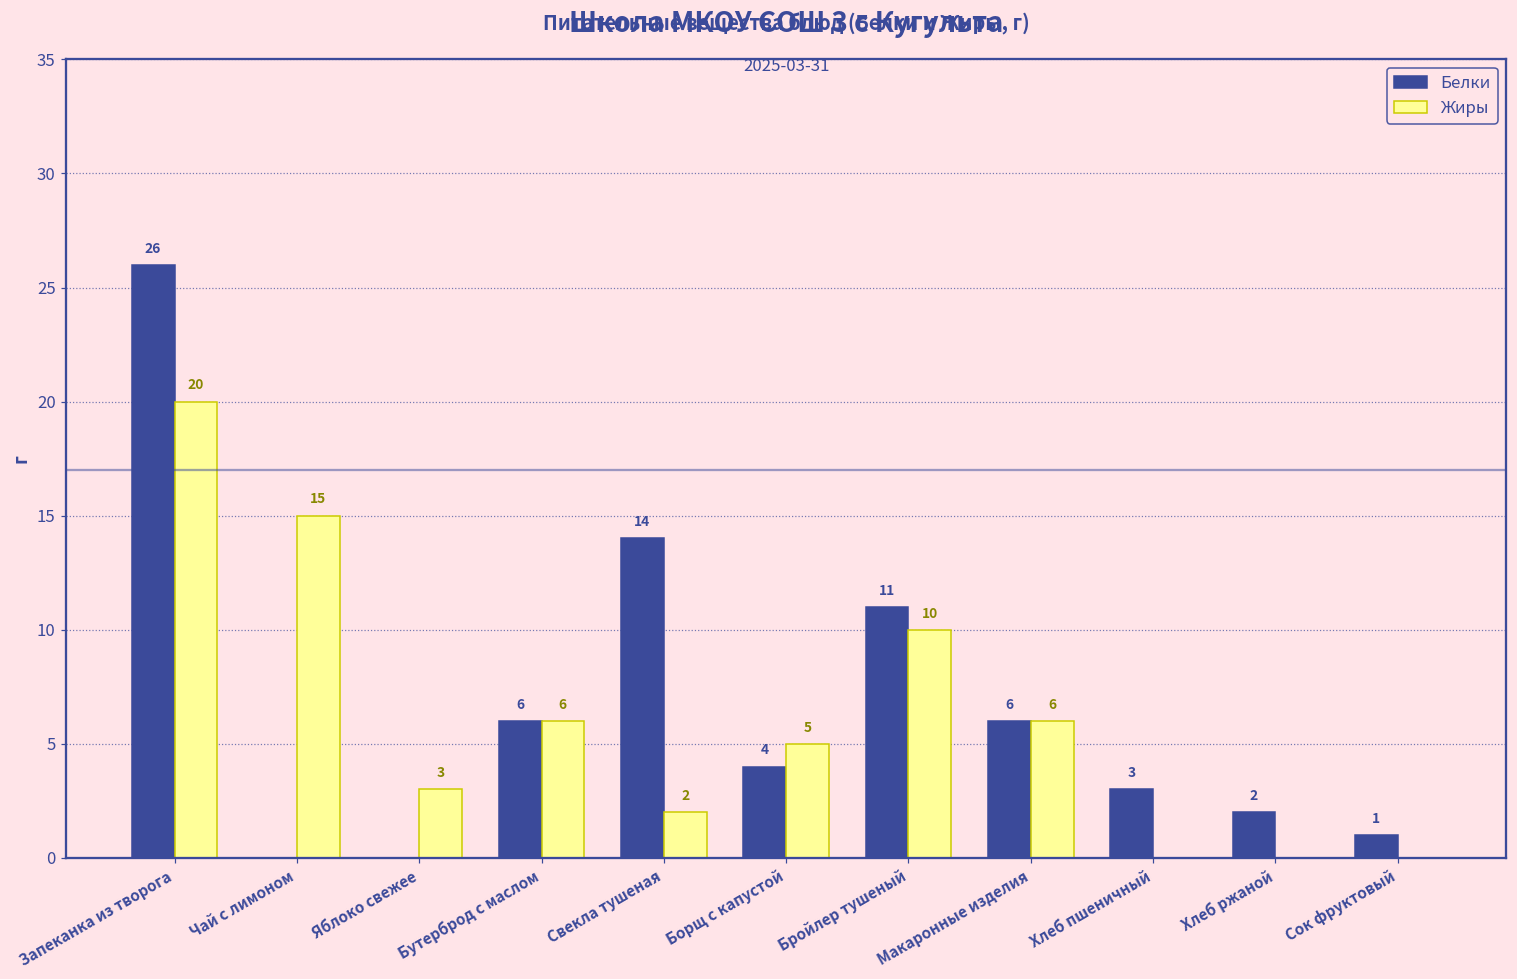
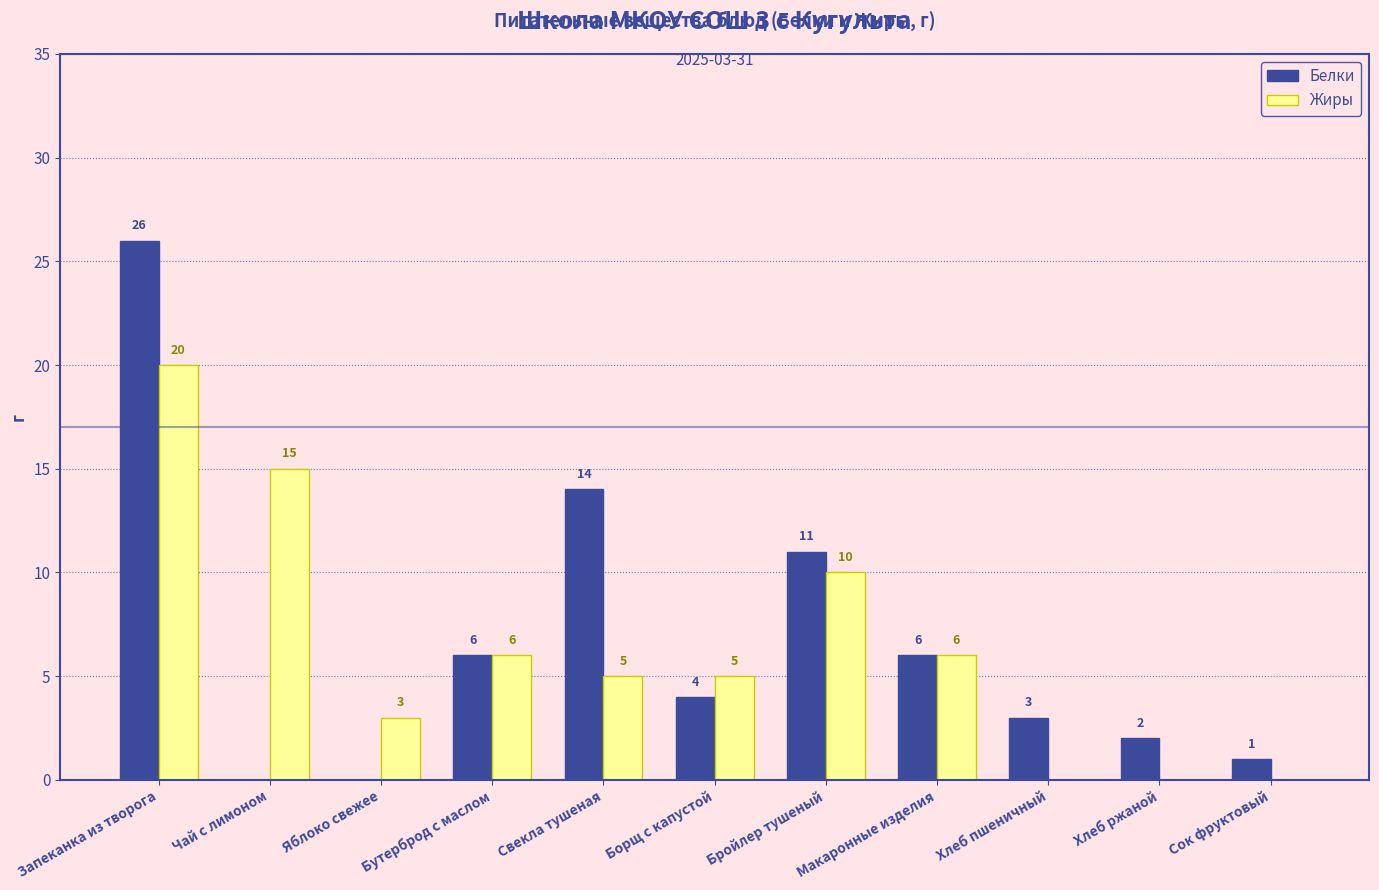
  {
    "Белки": {
      "Запеканка из творога": 26,
      "Бутерброд с маслом": 6,
      "Свекла тушеная": 14,
      "Борщ с капустой": 4,
      "Бройлер тушеный": 11,
      "Макаронные изделия": 6,
      "Хлеб пшеничный": 3,
      "Хлеб ржаной": 2,
      "Сок фруктовый": 1
    },
    "Жиры": {
      "Запеканка из творога": 20,
      "Чай с лимоном": 15,
      "Яблоко свежее": 3,
      "Бутерброд с маслом": 6,
-     "Свекла тушеная": 2,
+     "Свекла тушеная": 5,
      "Борщ с капустой": 5,
      "Бройлер тушеный": 10,
      "Макаронные изделия": 6
    }
  }
